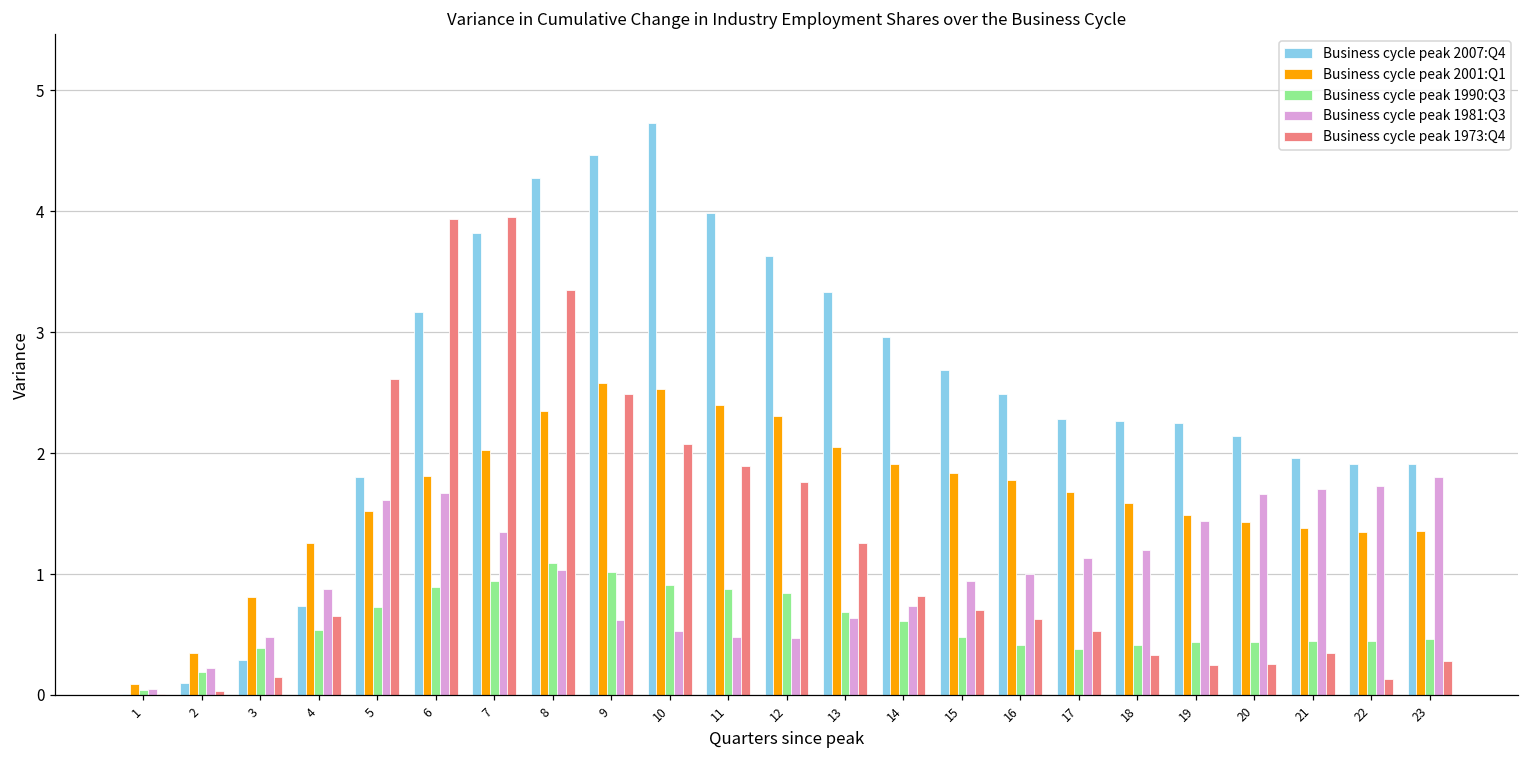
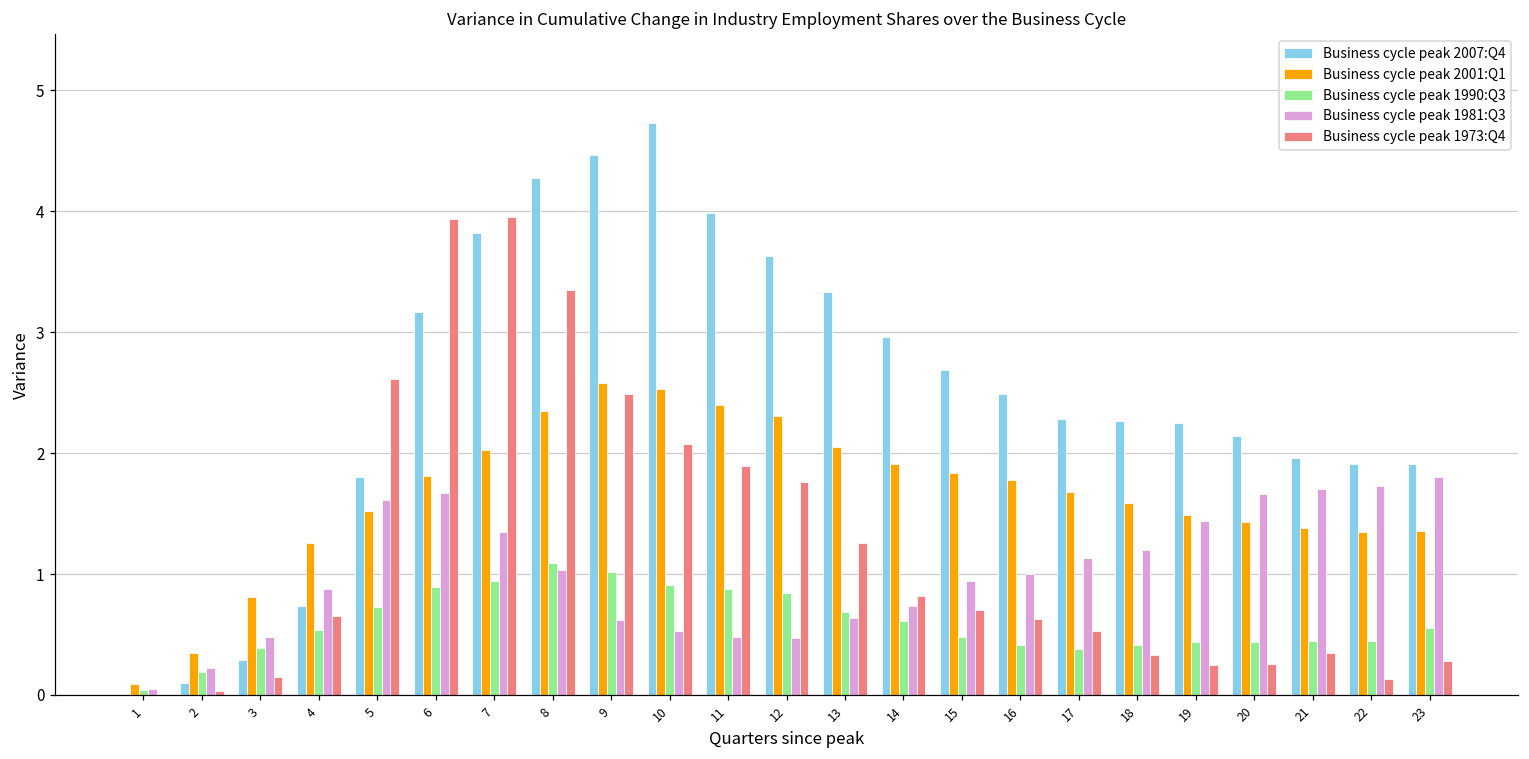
  {
    "Business cycle peak 2007:Q4": {
      "2": 0.10,
      "3": 0.29,
      "4": 0.74,
      "5": 1.80,
      "6": 3.17,
      "7": 3.82,
      "8": 4.28,
      "9": 4.47,
      "10": 4.73,
      "11": 3.99,
      "12": 3.63,
      "13": 3.33,
      "14": 2.96,
      "15": 2.69,
      "16": 2.49,
      "17": 2.28,
      "18": 2.27,
      "19": 2.25,
      "20": 2.14,
      "21": 1.96,
      "22": 1.91,
      "23": 1.91
    },
    "Business cycle peak 2001:Q1": {
      "1": 0.09,
      "2": 0.35,
      "3": 0.81,
      "4": 1.26,
      "5": 1.52,
      "6": 1.81,
      "7": 2.03,
      "8": 2.35,
      "9": 2.58,
      "10": 2.53,
      "11": 2.40,
      "12": 2.31,
      "13": 2.05,
      "14": 1.91,
      "15": 1.84,
      "16": 1.78,
      "17": 1.68,
      "18": 1.59,
      "19": 1.49,
      "20": 1.43,
      "21": 1.38,
      "22": 1.35,
      "23": 1.36
    },
    "Business cycle peak 1990:Q3": {
      "1": 0.04,
      "2": 0.19,
      "3": 0.39,
      "4": 0.54,
      "5": 0.73,
      "6": 0.89,
      "7": 0.94,
      "8": 1.09,
      "9": 1.02,
      "10": 0.91,
      "11": 0.88,
      "12": 0.84,
      "13": 0.69,
      "14": 0.61,
      "15": 0.48,
      "16": 0.41,
      "17": 0.38,
      "18": 0.41,
      "19": 0.44,
      "20": 0.44,
      "21": 0.45,
      "22": 0.45,
-     "23": 0.46
+     "23": 0.55
    },
    "Business cycle peak 1981:Q3": {
      "1": 0.05,
      "2": 0.22,
      "3": 0.48,
      "4": 0.88,
      "5": 1.61,
      "6": 1.67,
      "7": 1.35,
      "8": 1.03,
      "9": 0.62,
      "10": 0.53,
      "11": 0.48,
      "12": 0.47,
      "13": 0.64,
      "14": 0.74,
      "15": 0.94,
      "16": 1.00,
      "17": 1.13,
      "18": 1.20,
      "19": 1.44,
      "20": 1.66,
      "21": 1.70,
      "22": 1.73,
      "23": 1.80
    },
    "Business cycle peak 1973:Q4": {
      "2": 0.03,
      "3": 0.15,
      "4": 0.65,
      "5": 2.61,
      "6": 3.94,
      "7": 3.95,
      "8": 3.35,
      "9": 2.49,
      "10": 2.08,
      "11": 1.89,
      "12": 1.76,
      "13": 1.26,
      "14": 0.82,
      "15": 0.70,
      "16": 0.63,
      "17": 0.53,
      "18": 0.33,
      "19": 0.25,
      "20": 0.26,
      "21": 0.35,
      "22": 0.13,
      "23": 0.28
    }
  }
